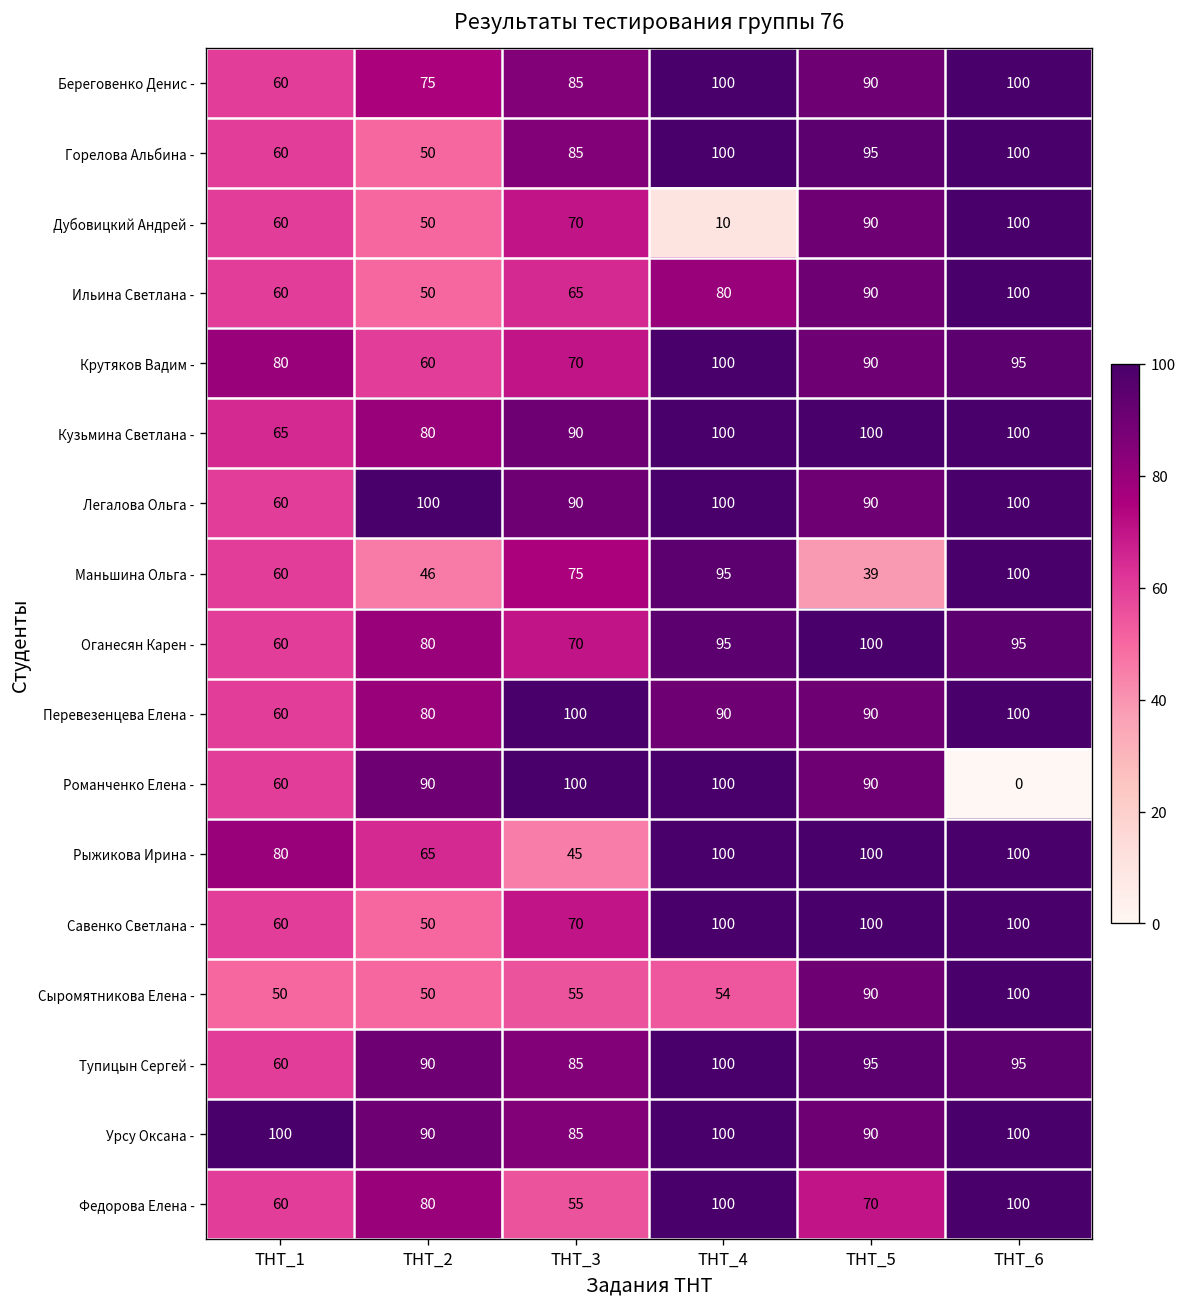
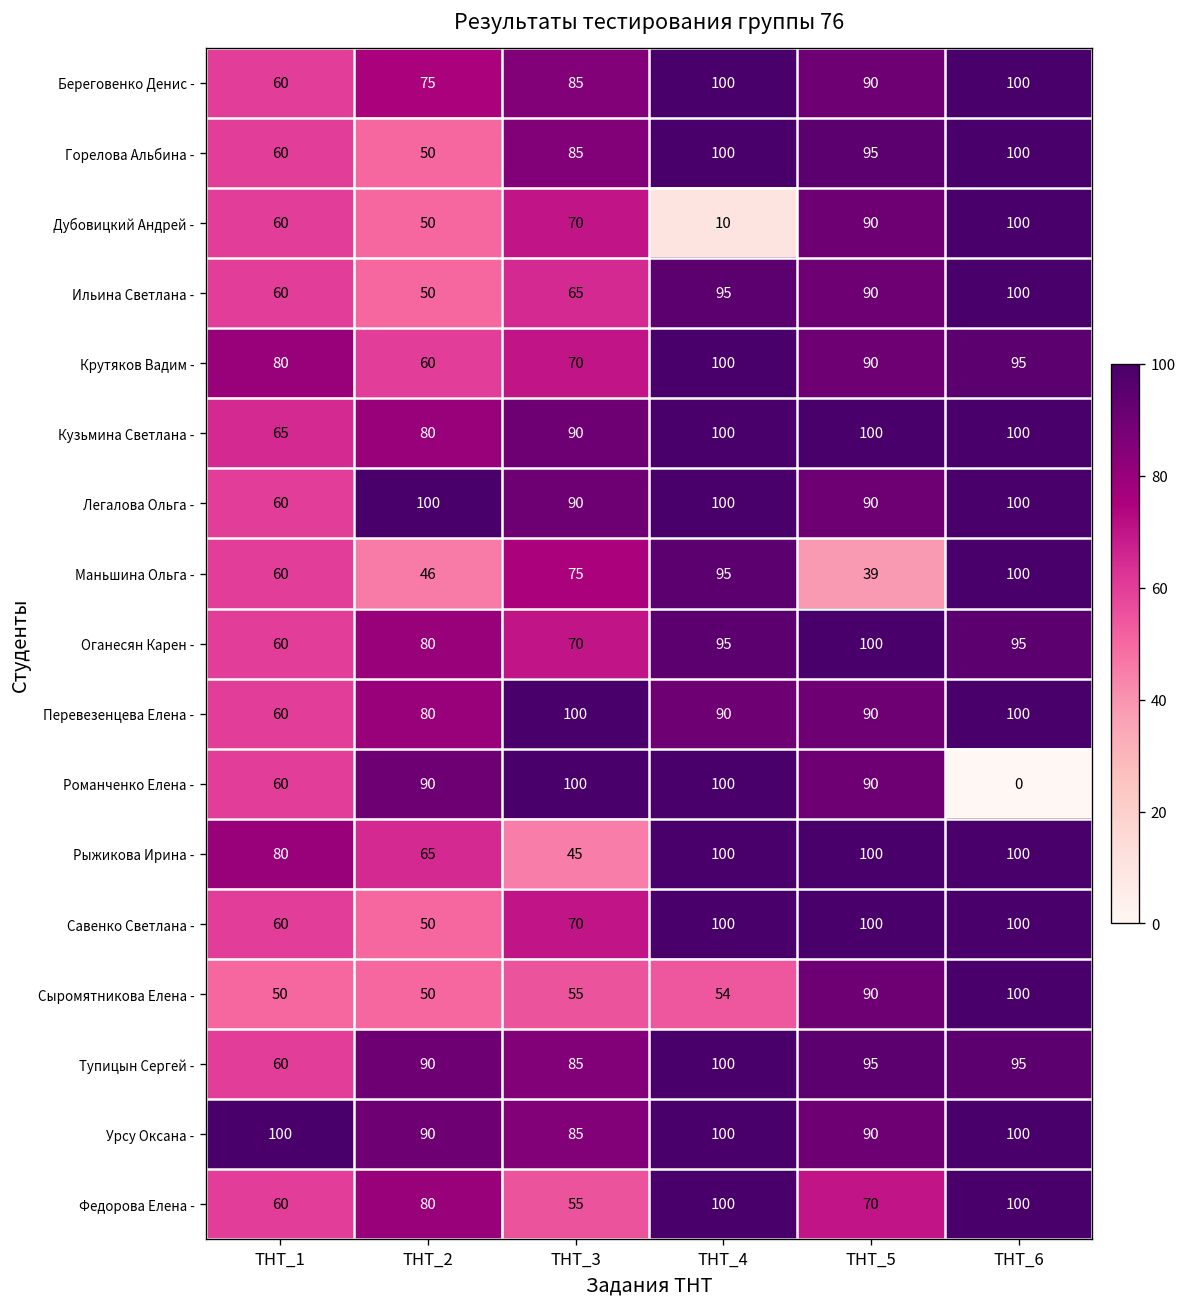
  {
    "Береговенко Денис -": {
      "ТНТ_1": 60,
      "ТНТ_2": 75,
      "ТНТ_3": 85,
      "ТНТ_4": 100,
      "ТНТ_5": 90,
      "ТНТ_6": 100
    },
    "Горелова Альбина -": {
      "ТНТ_1": 60,
      "ТНТ_2": 50,
      "ТНТ_3": 85,
      "ТНТ_4": 100,
      "ТНТ_5": 95,
      "ТНТ_6": 100
    },
    "Дубовицкий Андрей -": {
      "ТНТ_1": 60,
      "ТНТ_2": 50,
      "ТНТ_3": 70,
      "ТНТ_4": 10,
      "ТНТ_5": 90,
      "ТНТ_6": 100
    },
    "Ильина Светлана -": {
      "ТНТ_1": 60,
      "ТНТ_2": 50,
      "ТНТ_3": 65,
-     "ТНТ_4": 80,
+     "ТНТ_4": 95,
      "ТНТ_5": 90,
      "ТНТ_6": 100
    },
    "Крутяков Вадим -": {
      "ТНТ_1": 80,
      "ТНТ_2": 60,
      "ТНТ_3": 70,
      "ТНТ_4": 100,
      "ТНТ_5": 90,
      "ТНТ_6": 95
    },
    "Кузьмина Светлана -": {
      "ТНТ_1": 65,
      "ТНТ_2": 80,
      "ТНТ_3": 90,
      "ТНТ_4": 100,
      "ТНТ_5": 100,
      "ТНТ_6": 100
    },
    "Легалова Ольга -": {
      "ТНТ_1": 60,
      "ТНТ_2": 100,
      "ТНТ_3": 90,
      "ТНТ_4": 100,
      "ТНТ_5": 90,
      "ТНТ_6": 100
    },
    "Маньшина Ольга -": {
      "ТНТ_1": 60,
      "ТНТ_2": 46,
      "ТНТ_3": 75,
      "ТНТ_4": 95,
      "ТНТ_5": 39,
      "ТНТ_6": 100
    },
    "Оганесян Карен -": {
      "ТНТ_1": 60,
      "ТНТ_2": 80,
      "ТНТ_3": 70,
      "ТНТ_4": 95,
      "ТНТ_5": 100,
      "ТНТ_6": 95
    },
    "Перевезенцева Елена -": {
      "ТНТ_1": 60,
      "ТНТ_2": 80,
      "ТНТ_3": 100,
      "ТНТ_4": 90,
      "ТНТ_5": 90,
      "ТНТ_6": 100
    },
    "Романченко Елена -": {
      "ТНТ_1": 60,
      "ТНТ_2": 90,
      "ТНТ_3": 100,
      "ТНТ_4": 100,
      "ТНТ_5": 90,
      "ТНТ_6": 0
    },
    "Рыжикова Ирина -": {
      "ТНТ_1": 80,
      "ТНТ_2": 65,
      "ТНТ_3": 45,
      "ТНТ_4": 100,
      "ТНТ_5": 100,
      "ТНТ_6": 100
    },
    "Савенко Светлана -": {
      "ТНТ_1": 60,
      "ТНТ_2": 50,
      "ТНТ_3": 70,
      "ТНТ_4": 100,
      "ТНТ_5": 100,
      "ТНТ_6": 100
    },
    "Сыромятникова Елена -": {
      "ТНТ_1": 50,
      "ТНТ_2": 50,
      "ТНТ_3": 55,
      "ТНТ_4": 54,
      "ТНТ_5": 90,
      "ТНТ_6": 100
    },
    "Тупицын Сергей -": {
      "ТНТ_1": 60,
      "ТНТ_2": 90,
      "ТНТ_3": 85,
      "ТНТ_4": 100,
      "ТНТ_5": 95,
      "ТНТ_6": 95
    },
    "Урсу Оксана -": {
      "ТНТ_1": 100,
      "ТНТ_2": 90,
      "ТНТ_3": 85,
      "ТНТ_4": 100,
      "ТНТ_5": 90,
      "ТНТ_6": 100
    },
    "Федорова Елена -": {
      "ТНТ_1": 60,
      "ТНТ_2": 80,
      "ТНТ_3": 55,
      "ТНТ_4": 100,
      "ТНТ_5": 70,
      "ТНТ_6": 100
    }
  }
